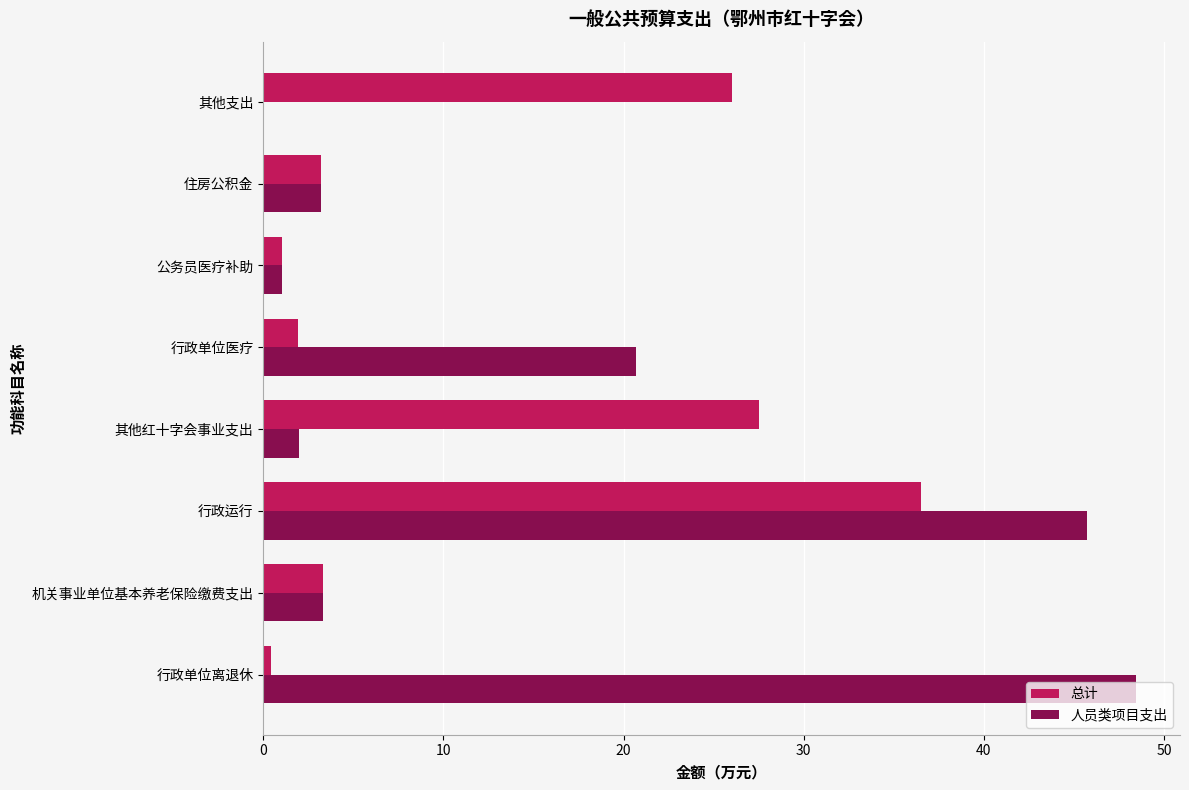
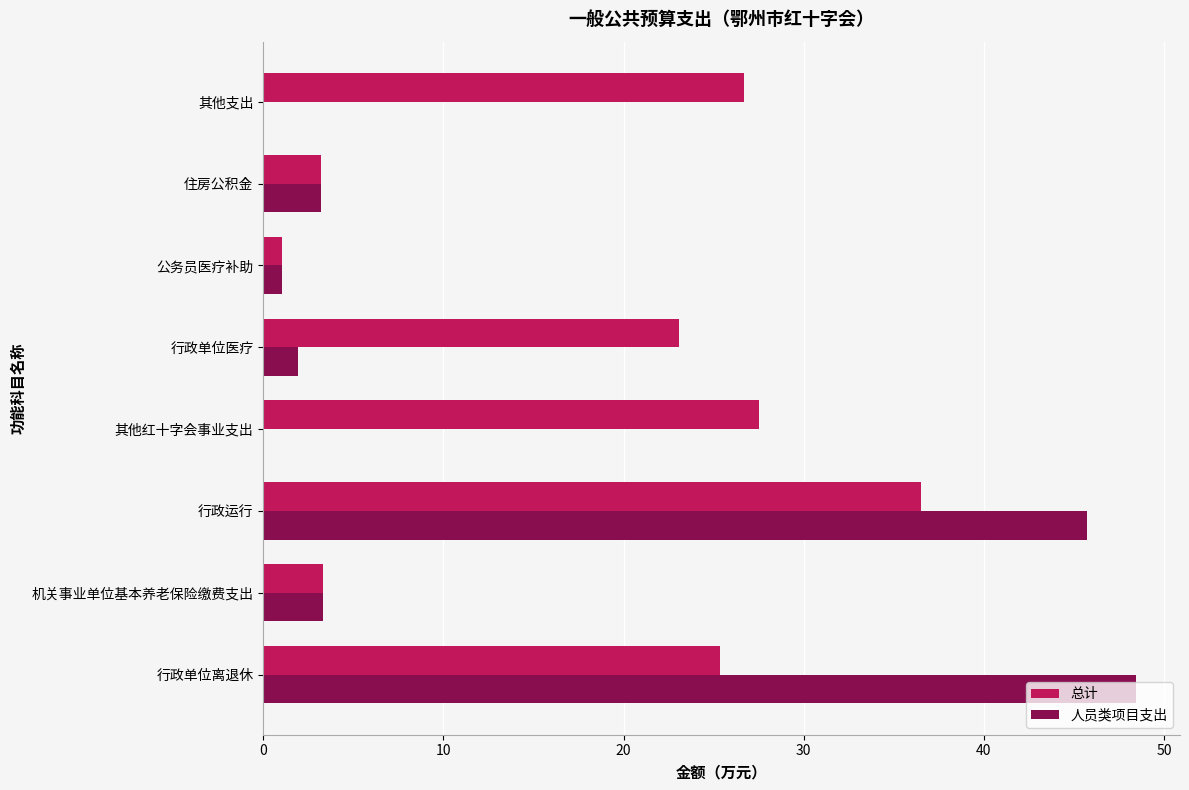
  {
    "总计": {
-     "其他支出": 26.0,
+     "其他支出": 26.7,
      "住房公积金": 3.2,
      "公务员医疗补助": 1.0,
-     "行政单位医疗": 1.9,
+     "行政单位医疗": 23.1,
      "其他红十字会事业支出": 27.5,
      "行政运行": 36.5,
      "机关事业单位基本养老保险缴费支出": 3.3,
-     "行政单位离退休": 0.4
+     "行政单位离退休": 25.4
    },
    "人员类项目支出": {
      "其他支出": 0.0,
      "住房公积金": 3.2,
      "公务员医疗补助": 1.0,
-     "行政单位医疗": 20.7,
-     "其他红十字会事业支出": 2,
+     "行政单位医疗": 1.9,
+     "其他红十字会事业支出": 0,
      "行政运行": 45.7,
      "机关事业单位基本养老保险缴费支出": 3.3
    }
  }
